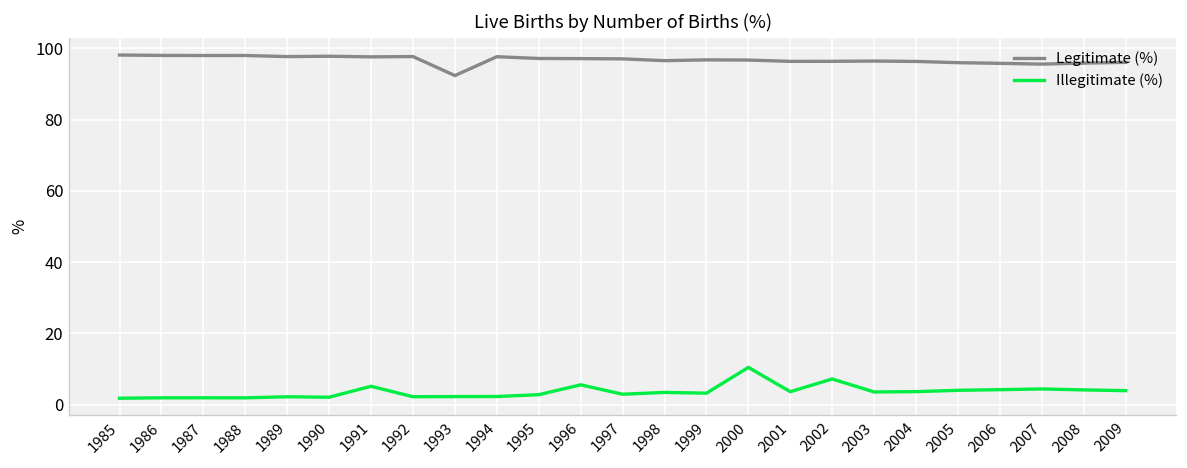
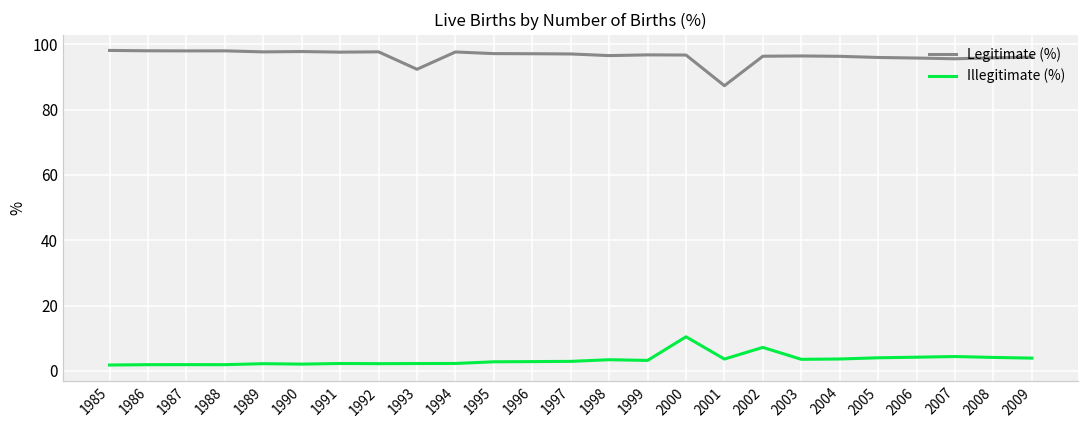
  {
    "Legitimate (%)": {
      "1985": 98,
      "1986": 98,
      "1987": 98,
      "1988": 98,
      "1989": 98,
      "1990": 98,
      "1991": 98,
      "1992": 98,
      "1993": 92,
      "1994": 98,
      "1995": 97,
      "1996": 97,
      "1997": 97,
      "1998": 97,
      "1999": 97,
      "2000": 97,
-     "2001": 96,
+     "2001": 87,
      "2002": 96,
      "2003": 96,
      "2004": 96,
      "2005": 96,
      "2006": 96,
      "2007": 96,
      "2008": 96,
      "2009": 96
    },
    "Illegitimate (%)": {
      "1985": 2,
      "1986": 2,
      "1987": 2,
      "1988": 2,
      "1989": 2,
      "1990": 2,
-     "1991": 5,
+     "1991": 2,
      "1992": 2,
      "1993": 2,
      "1994": 2,
      "1995": 3,
-     "1996": 6,
+     "1996": 3,
      "1997": 3,
      "1998": 3,
      "1999": 3,
      "2000": 10,
      "2001": 4,
      "2002": 7,
      "2003": 4,
      "2004": 4,
      "2005": 4,
      "2006": 4,
      "2007": 4,
      "2008": 4,
      "2009": 4
    }
  }
